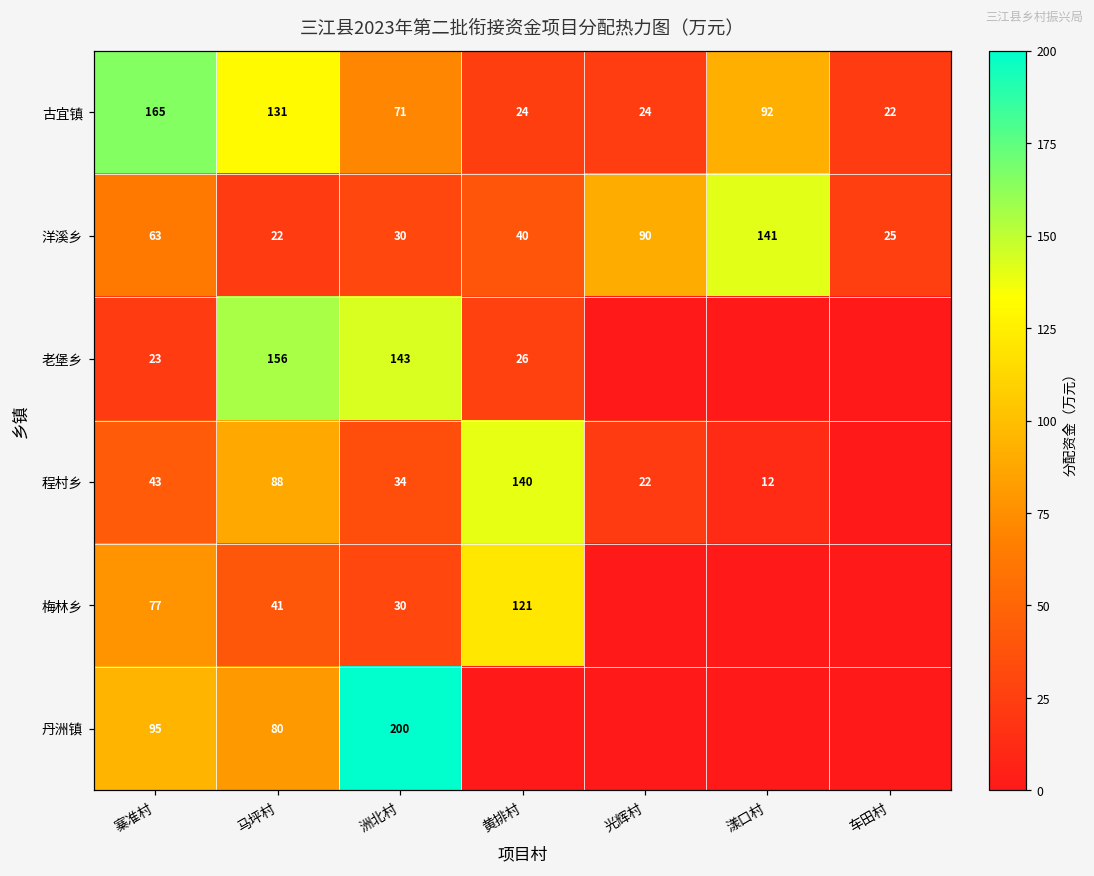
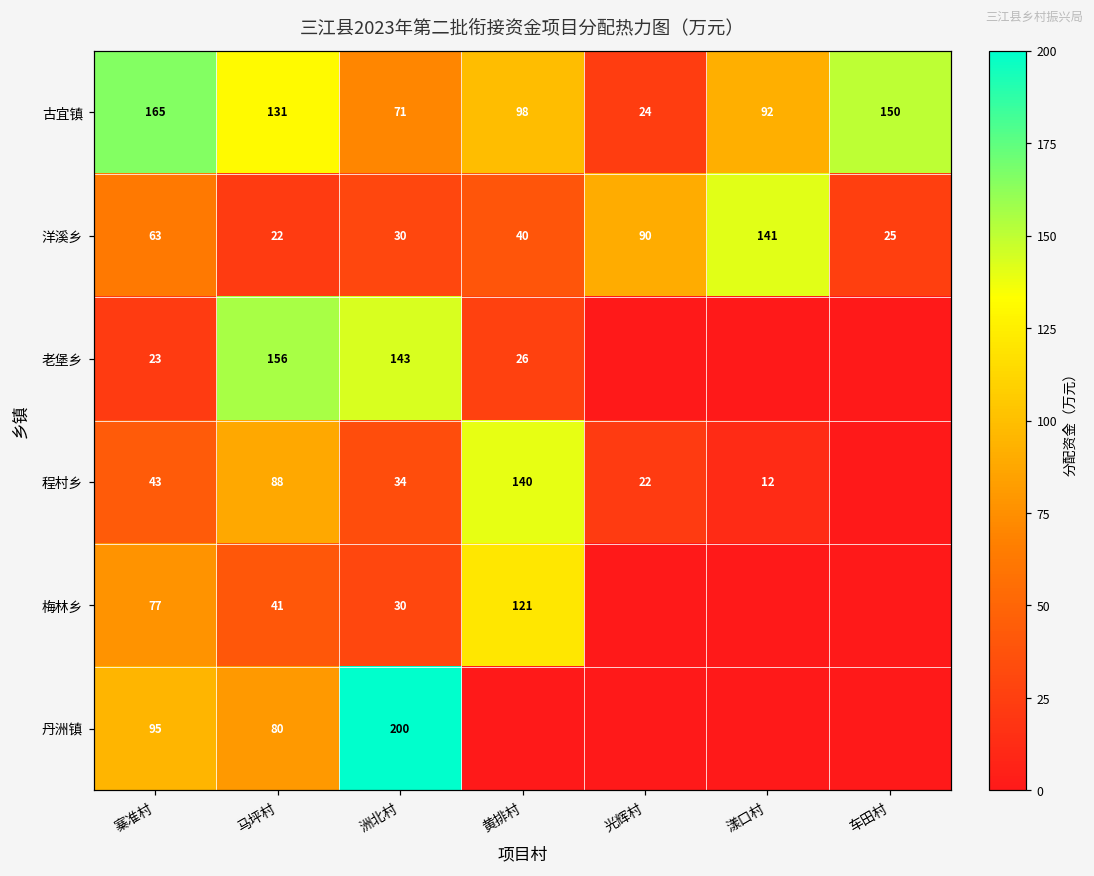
  {
    "古宜镇": {
      "寨准村": 165,
      "马坪村": 131,
      "洲北村": 71,
-     "黄排村": 24,
+     "黄排村": 98,
      "光辉村": 24,
      "漾口村": 92,
-     "车田村": 22
+     "车田村": 150
    },
    "洋溪乡": {
      "寨准村": 63,
      "马坪村": 22,
      "洲北村": 30,
      "黄排村": 40,
      "光辉村": 90,
      "漾口村": 141,
      "车田村": 25
    },
    "老堡乡": {
      "寨准村": 23,
      "马坪村": 156,
      "洲北村": 143,
      "黄排村": 26
    },
    "程村乡": {
      "寨准村": 43,
      "马坪村": 88,
      "洲北村": 34,
      "黄排村": 140,
      "光辉村": 22,
      "漾口村": 12
    },
    "梅林乡": {
      "寨准村": 77,
      "马坪村": 41,
      "洲北村": 30,
      "黄排村": 121
    },
    "丹洲镇": {
      "寨准村": 95,
      "马坪村": 80,
      "洲北村": 200
    }
  }
